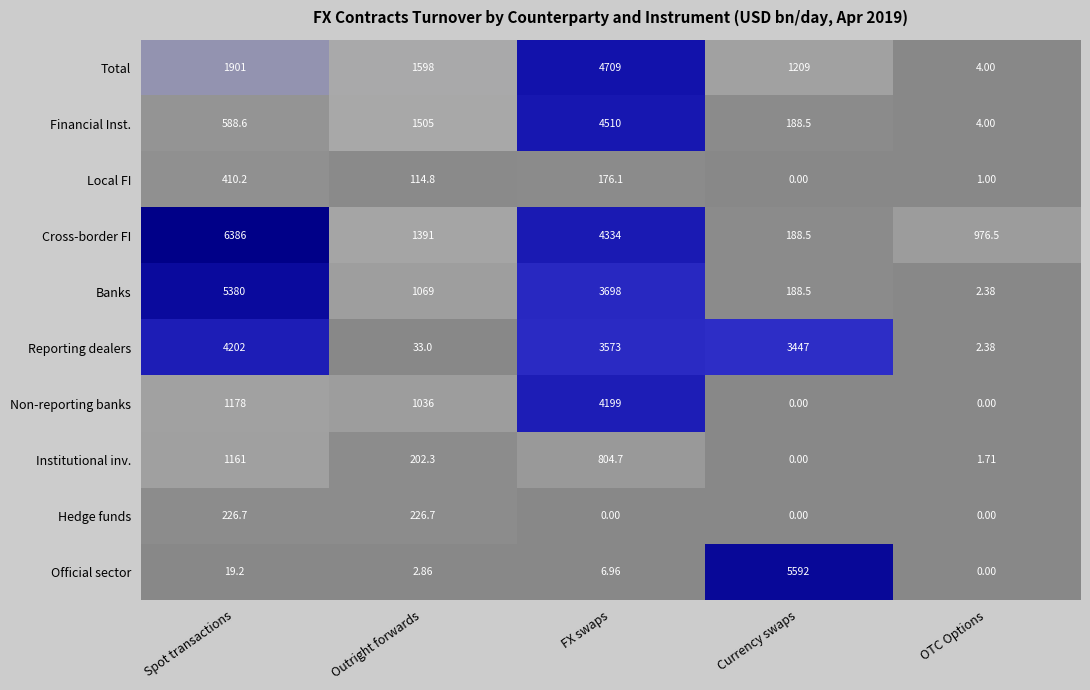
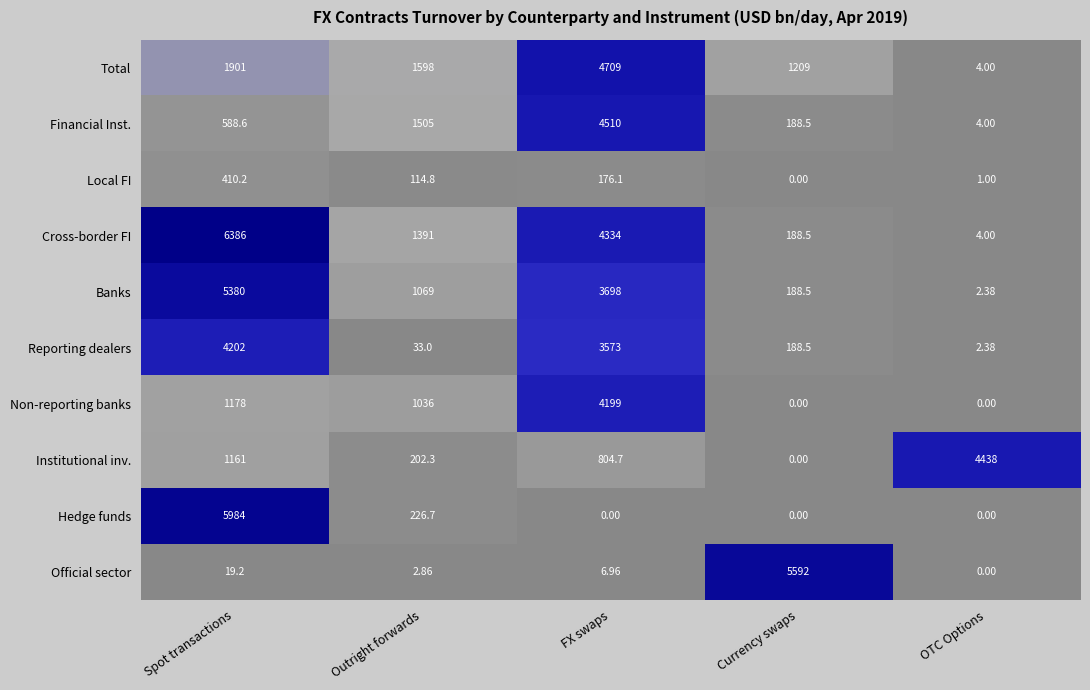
  {
    "Total": {
      "Spot transactions": 1901,
      "Outright forwards": 1598,
      "FX swaps": 4709,
      "Currency swaps": 1209,
      "OTC Options": 4.00
    },
    "Financial Inst.": {
      "Spot transactions": 588.6,
      "Outright forwards": 1505,
      "FX swaps": 4510,
      "Currency swaps": 188.5,
      "OTC Options": 4.00
    },
    "Local FI": {
      "Spot transactions": 410.2,
      "Outright forwards": 114.8,
      "FX swaps": 176.1,
      "Currency swaps": 0.00,
      "OTC Options": 1.00
    },
    "Cross-border FI": {
      "Spot transactions": 6386,
      "Outright forwards": 1391,
      "FX swaps": 4334,
      "Currency swaps": 188.5,
-     "OTC Options": 976.5
+     "OTC Options": 4.00
    },
    "Banks": {
      "Spot transactions": 5380,
      "Outright forwards": 1069,
      "FX swaps": 3698,
      "Currency swaps": 188.5,
      "OTC Options": 2.38
    },
    "Reporting dealers": {
      "Spot transactions": 4202,
      "Outright forwards": 33.0,
      "FX swaps": 3573,
-     "Currency swaps": 3447,
+     "Currency swaps": 188.5,
      "OTC Options": 2.38
    },
    "Non-reporting banks": {
      "Spot transactions": 1178,
      "Outright forwards": 1036,
      "FX swaps": 4199,
      "Currency swaps": 0.00,
      "OTC Options": 0.00
    },
    "Institutional inv.": {
      "Spot transactions": 1161,
      "Outright forwards": 202.3,
      "FX swaps": 804.7,
      "Currency swaps": 0.00,
-     "OTC Options": 1.71
+     "OTC Options": 4438
    },
    "Hedge funds": {
-     "Spot transactions": 226.7,
+     "Spot transactions": 5984,
      "Outright forwards": 226.7,
      "FX swaps": 0.00,
      "Currency swaps": 0.00,
      "OTC Options": 0.00
    },
    "Official sector": {
      "Spot transactions": 19.2,
      "Outright forwards": 2.86,
      "FX swaps": 6.96,
      "Currency swaps": 5592,
      "OTC Options": 0.00
    }
  }
